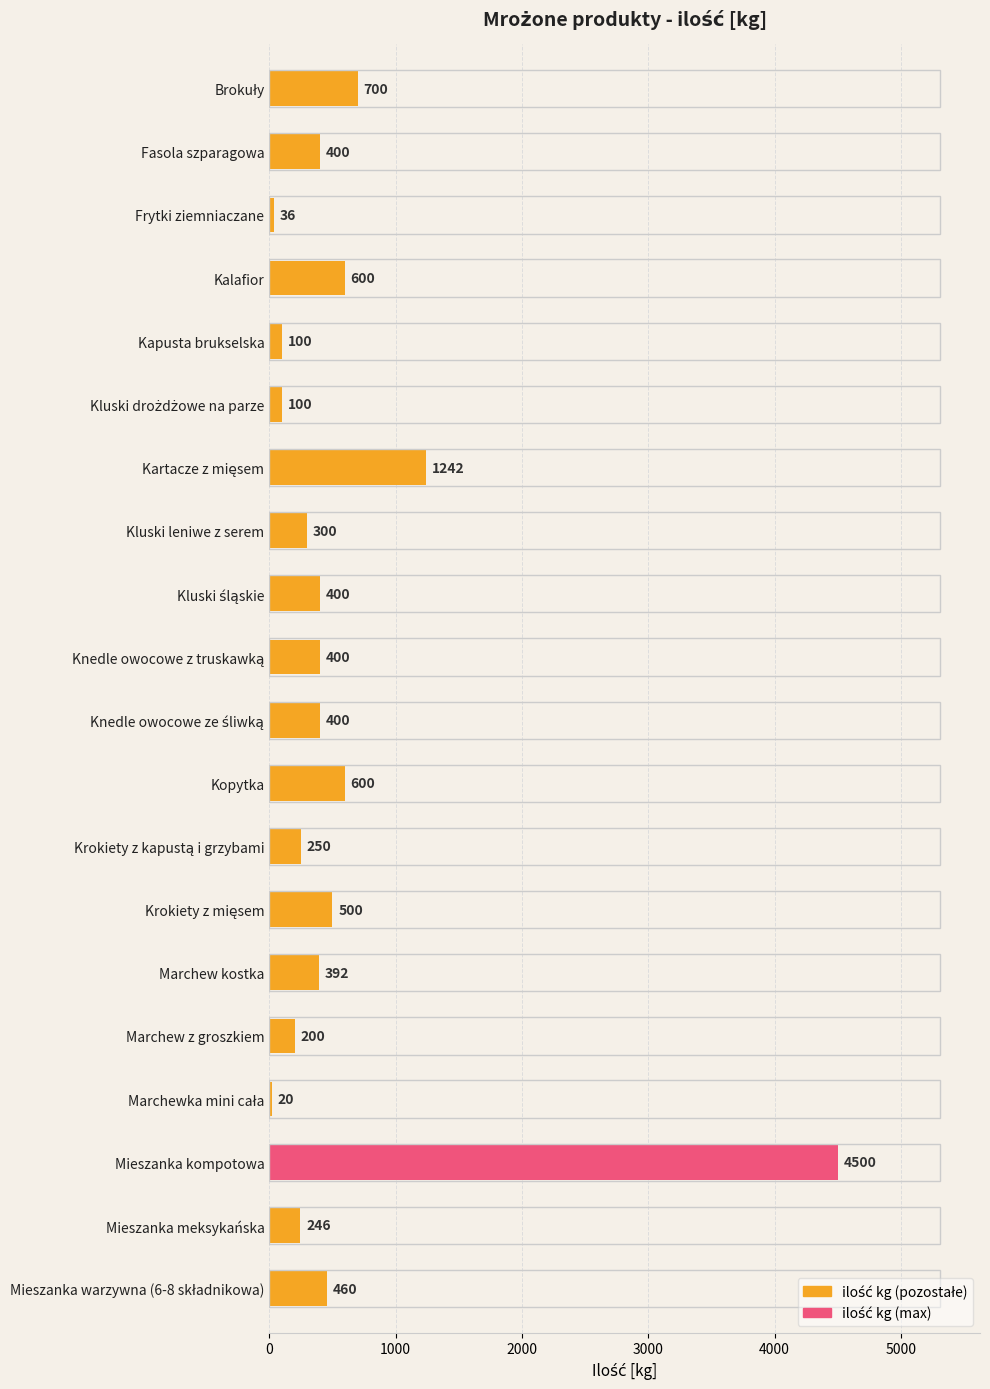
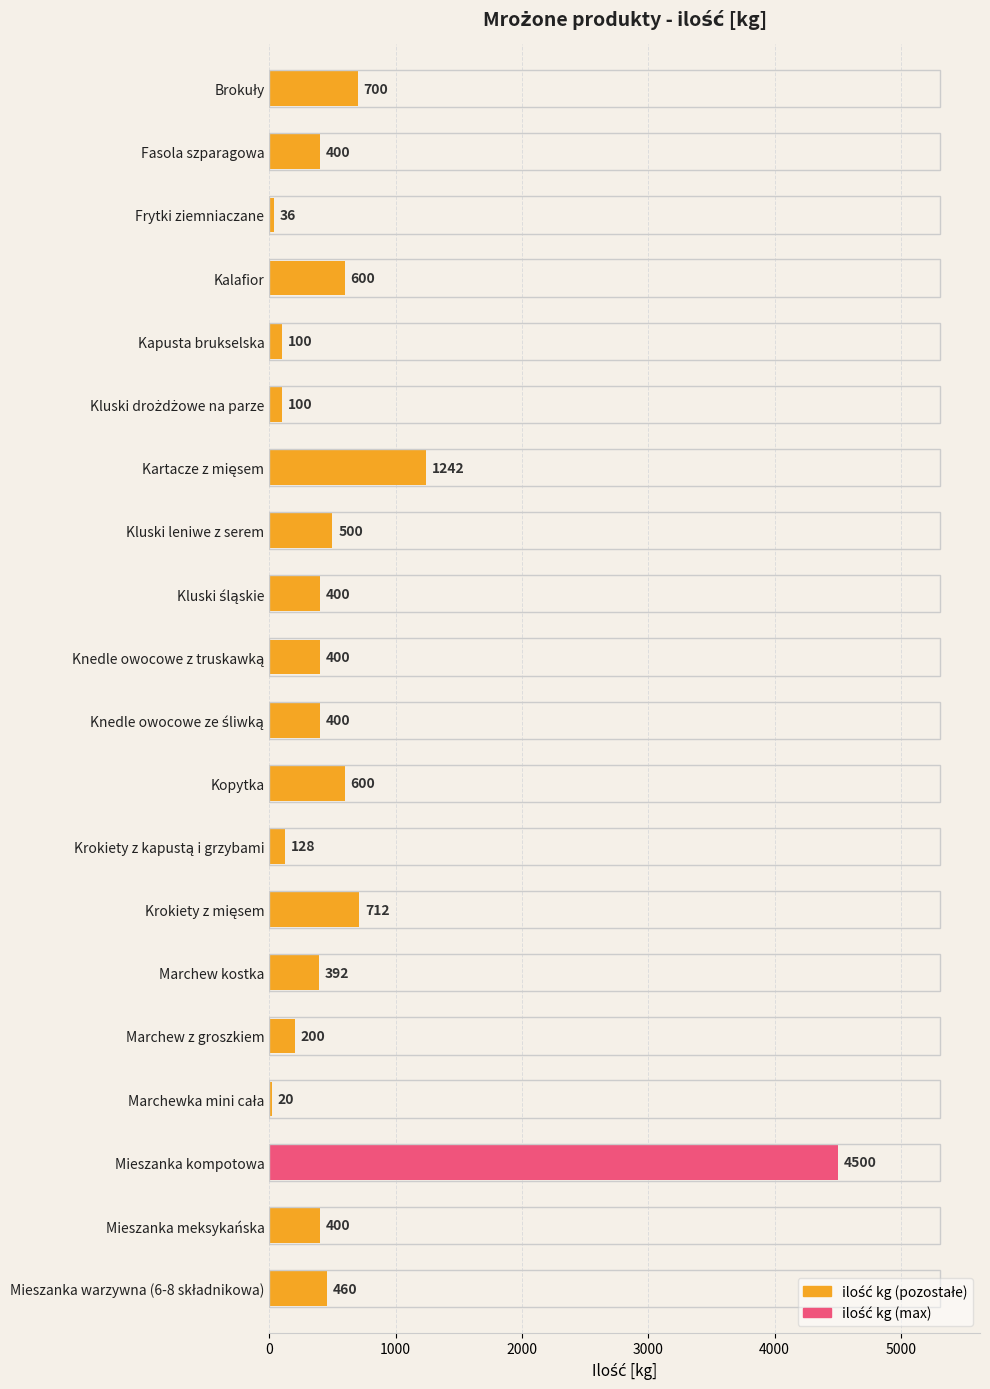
  {
    "Brokuły": 700,
    "Fasola szparagowa": 400,
    "Frytki ziemniaczane": 36,
    "Kalafior": 600,
    "Kapusta brukselska": 100,
    "Kluski drożdżowe na parze": 100,
    "Kartacze z mięsem": 1242,
-   "Kluski leniwe z serem": 300,
+   "Kluski leniwe z serem": 500,
    "Kluski śląskie": 400,
    "Knedle owocowe z truskawką": 400,
    "Knedle owocowe ze śliwką": 400,
    "Kopytka": 600,
-   "Krokiety z kapustą i grzybami": 250,
-   "Krokiety z mięsem": 500,
+   "Krokiety z kapustą i grzybami": 128,
+   "Krokiety z mięsem": 712,
    "Marchew kostka": 392,
    "Marchew z groszkiem": 200,
    "Marchewka mini cała": 20,
    "Mieszanka kompotowa": 4500,
-   "Mieszanka meksykańska": 246,
+   "Mieszanka meksykańska": 400,
    "Mieszanka warzywna (6-8 składnikowa)": 460
  }
